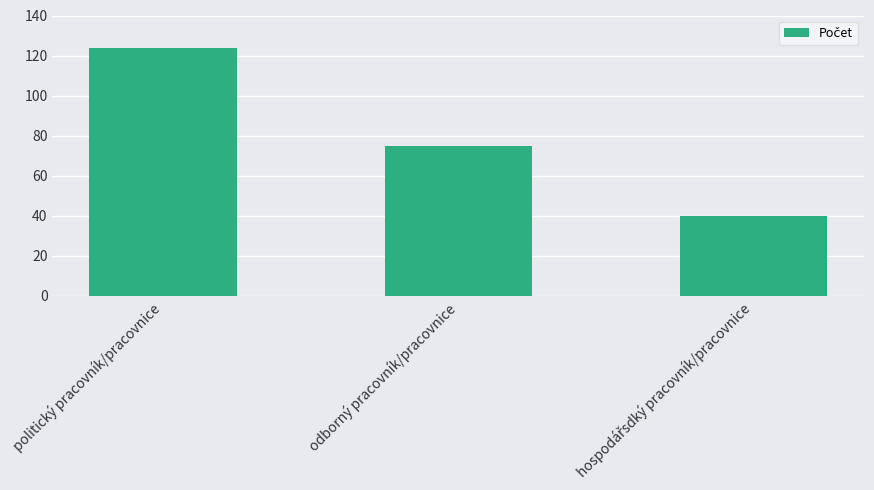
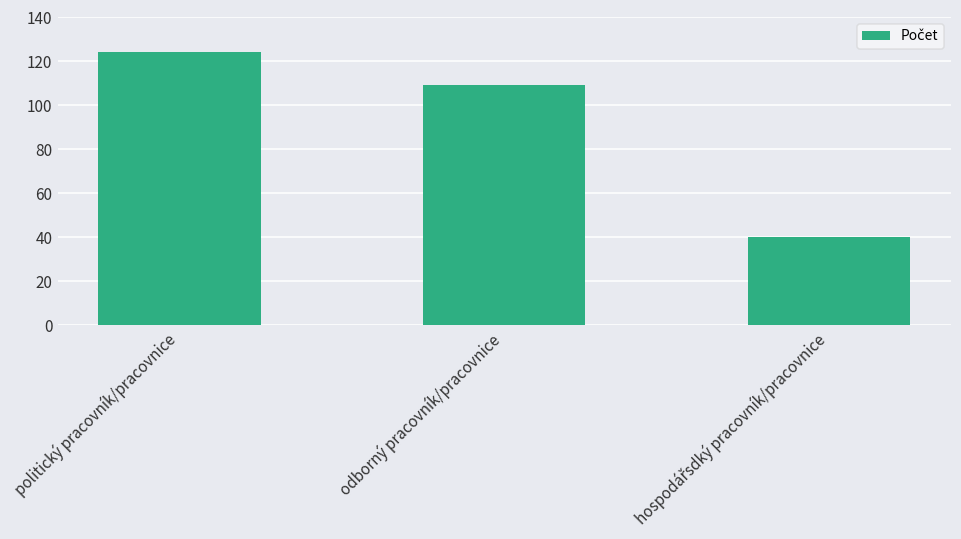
  {
    "politický pracovník/pracovnice": 124,
-   "odborný pracovník/pracovnice": 75,
+   "odborný pracovník/pracovnice": 109,
    "hospodářsdký pracovník/pracovnice": 40
  }
